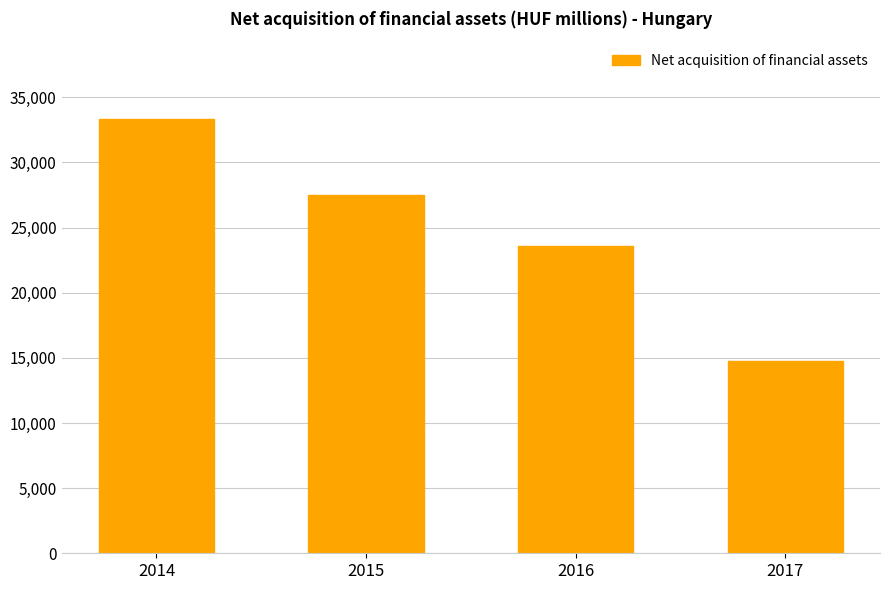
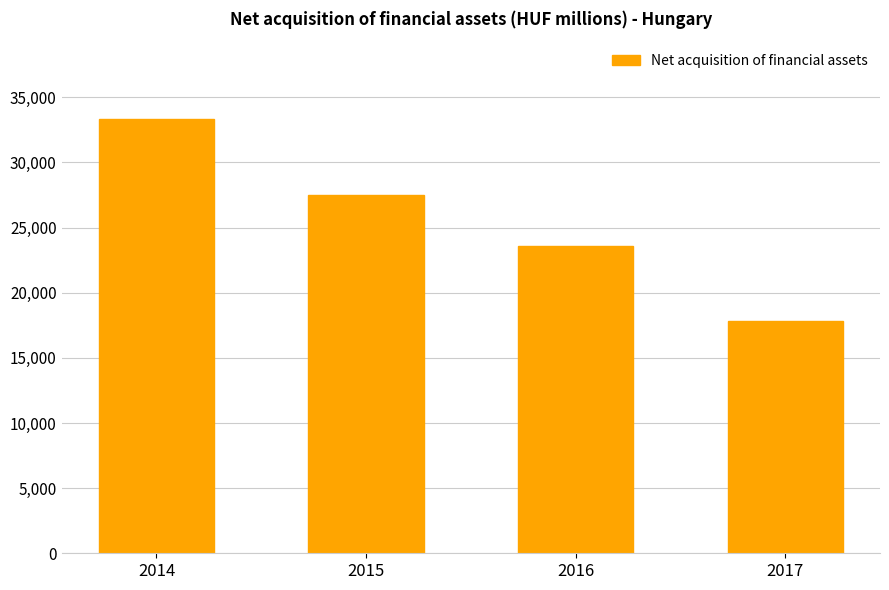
  {
    "2014": "33,300",
    "2015": "27,500",
    "2016": "23,600",
-   "2017": "14,800"
+   "2017": "17,800"
  }
